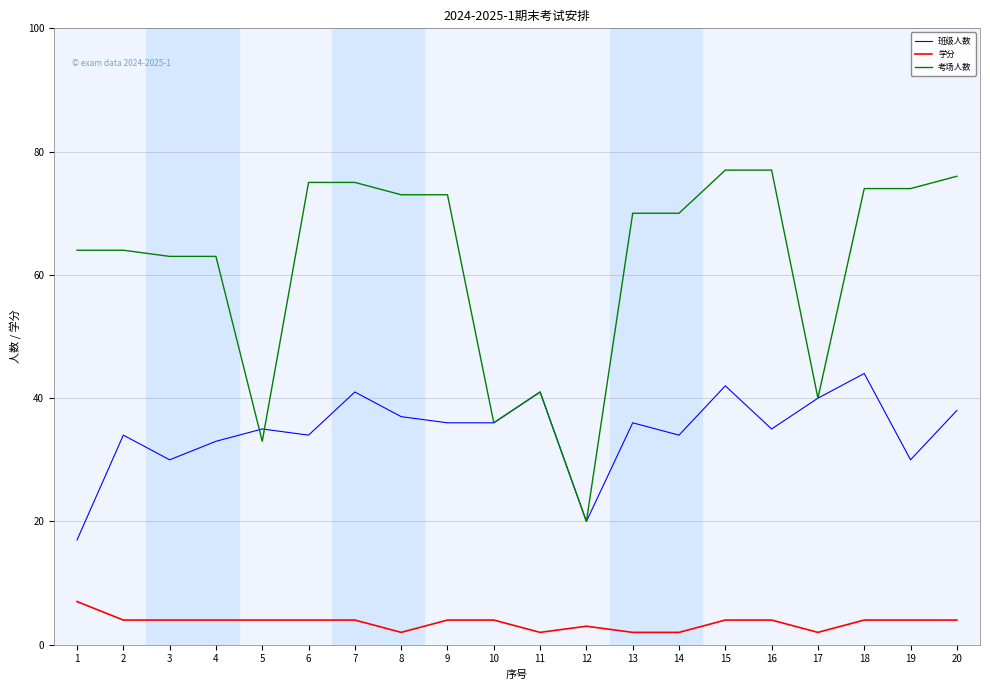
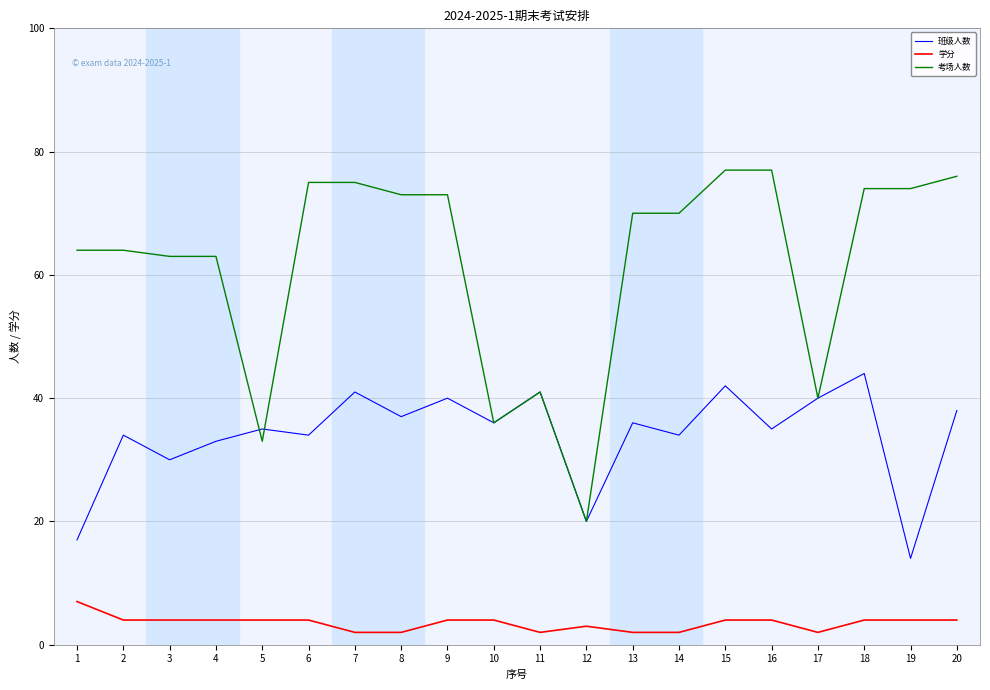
  {
    "班级人数": {
      "1": 17,
      "2": 34,
      "3": 30,
      "4": 33,
      "5": 35,
      "6": 34,
      "7": 41,
      "8": 37,
-     "9": 36,
+     "9": 40,
      "13": 36,
      "14": 34,
      "15": 42,
      "16": 35,
      "18": 44,
-     "19": 30,
+     "19": 14,
      "20": 38
    },
    "学分": {
      "1": 7,
      "2": 4,
      "3": 4,
      "4": 4,
      "5": 4,
      "6": 4,
-     "7": 4,
+     "7": 2,
      "8": 2,
      "9": 4,
      "10": 4,
      "11": 2,
      "12": 3,
      "13": 2,
      "14": 2,
      "15": 4,
      "16": 4,
      "17": 2,
      "18": 4,
      "19": 4,
      "20": 4
    },
    "考场人数": {
      "1": 64,
      "2": 64,
      "3": 63,
      "4": 63,
      "5": 33,
      "6": 75,
      "7": 75,
      "8": 73,
      "9": 73,
      "13": 70,
      "14": 70,
      "15": 77,
      "16": 77,
      "18": 74,
      "19": 74,
      "20": 76
    }
  }
